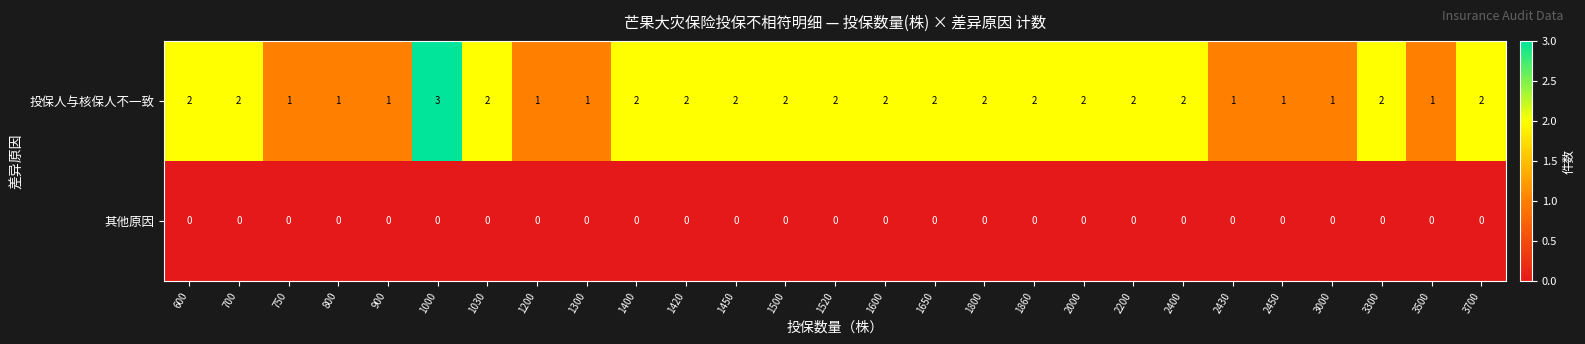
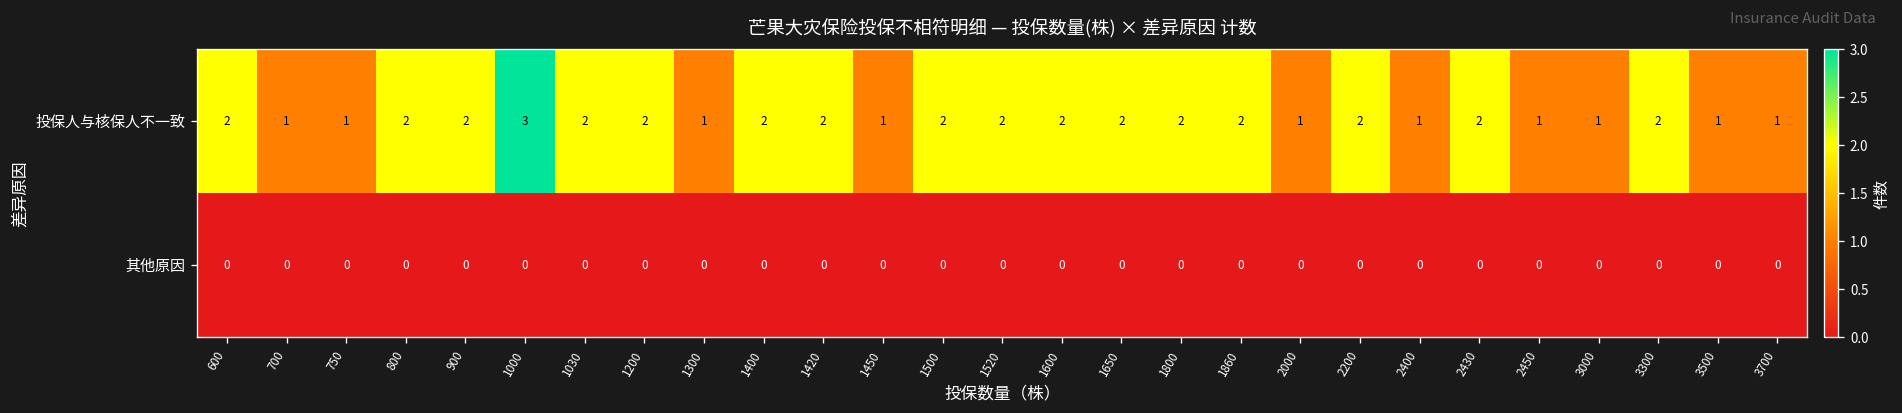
  {
    "投保人与核保人不一致": {
      "600": 2,
-     "700": 2,
+     "700": 1,
      "750": 1,
-     "800": 1,
-     "900": 1,
+     "800": 2,
+     "900": 2,
      "1000": 3,
      "1030": 2,
-     "1200": 1,
+     "1200": 2,
      "1300": 1,
      "1400": 2,
      "1420": 2,
-     "1450": 2,
+     "1450": 1,
      "1500": 2,
      "1520": 2,
      "1600": 2,
      "1650": 2,
      "1800": 2,
      "1860": 2,
-     "2000": 2,
+     "2000": 1,
      "2200": 2,
-     "2400": 2,
-     "2430": 1,
+     "2400": 1,
+     "2430": 2,
      "2450": 1,
      "3000": 1,
      "3300": 2,
      "3500": 1,
-     "3700": 2
+     "3700": 1
    },
    "其他原因": {
      "600": 0,
      "700": 0,
      "750": 0,
      "800": 0,
      "900": 0,
      "1000": 0,
      "1030": 0,
      "1200": 0,
      "1300": 0,
      "1400": 0,
      "1420": 0,
      "1450": 0,
      "1500": 0,
      "1520": 0,
      "1600": 0,
      "1650": 0,
      "1800": 0,
      "1860": 0,
      "2000": 0,
      "2200": 0,
      "2400": 0,
      "2430": 0,
      "2450": 0,
      "3000": 0,
      "3300": 0,
      "3500": 0,
      "3700": 0
    }
  }
